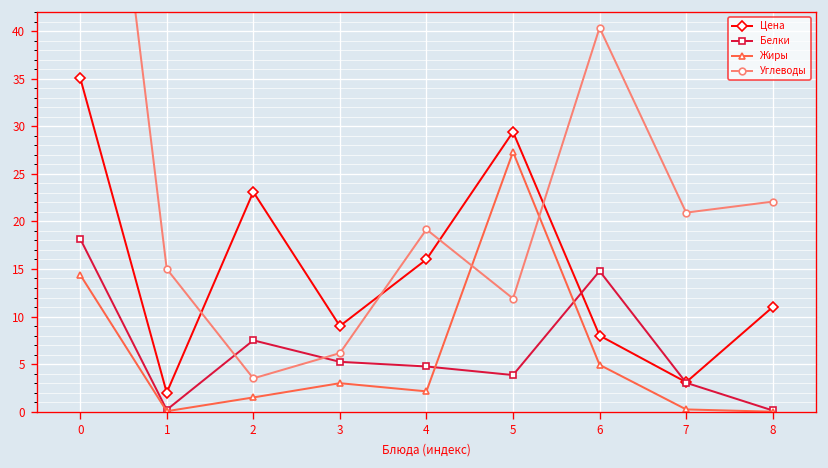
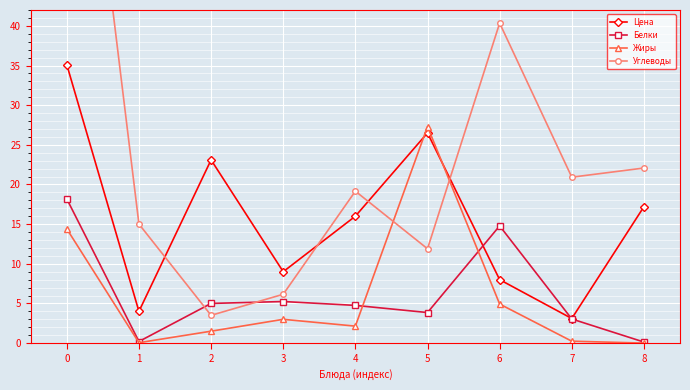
  {
    "Цена": {
      "0": 35,
-     "1": 2,
+     "1": 4,
      "2": 23,
      "3": 9,
      "4": 16,
-     "5": 29,
+     "5": 27,
      "6": 8,
-     "8": 11
+     "8": 17
    },
    "Белки": {
      "0": 18,
-     "2": 8,
+     "2": 5,
      "3": 5,
      "4": 5,
      "5": 4,
      "6": 15
    }
  }
